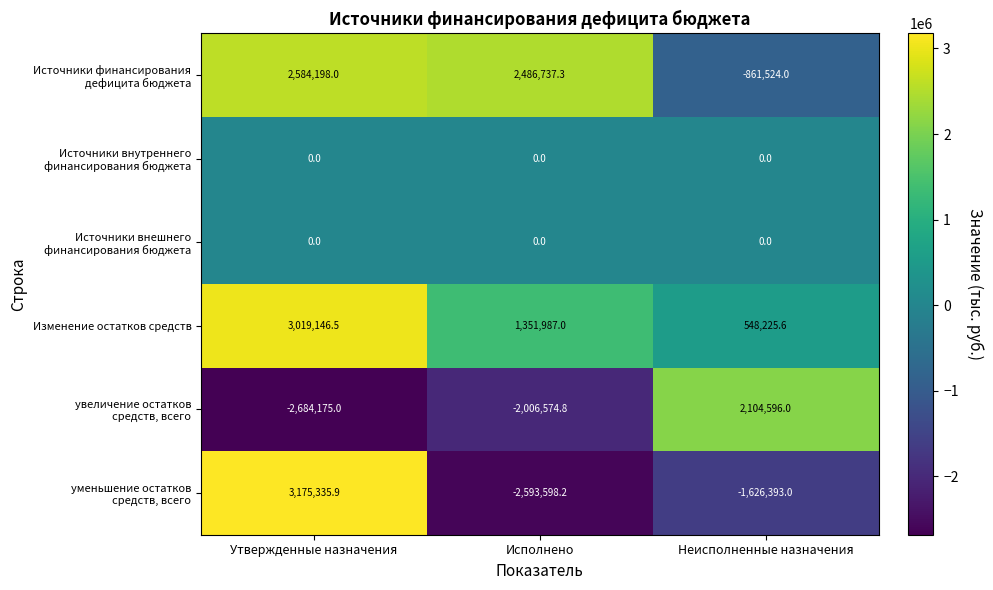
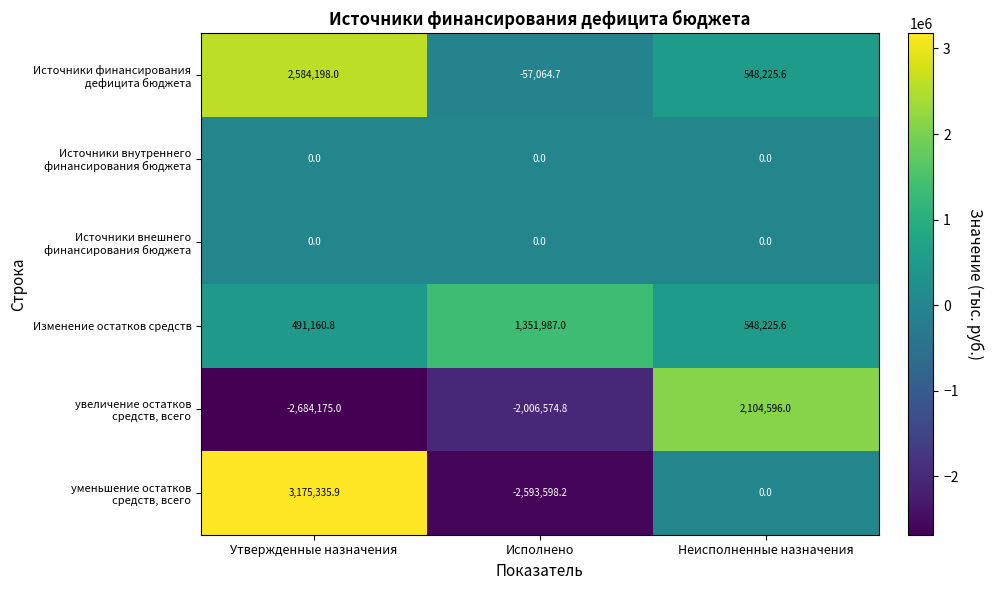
  {
    "Источники финансирования дефицита бюджета": {
      "Утвержденные назначения": "2,584,198.0",
-     "Исполнено": "2,486,737.3",
-     "Неисполненные назначения": "-861,524.0"
+     "Исполнено": "-57,064.7",
+     "Неисполненные назначения": "548,225.6"
    },
    "Источники внутреннего финансирования бюджета": {
      "Утвержденные назначения": "0.0",
      "Исполнено": "0.0",
      "Неисполненные назначения": "0.0"
    },
    "Источники внешнего финансирования бюджета": {
      "Утвержденные назначения": "0.0",
      "Исполнено": "0.0",
      "Неисполненные назначения": "0.0"
    },
    "Изменение остатков средств": {
-     "Утвержденные назначения": "3,019,146.5",
+     "Утвержденные назначения": "491,160.8",
      "Исполнено": "1,351,987.0",
      "Неисполненные назначения": "548,225.6"
    },
    "увеличение остатков средств, всего": {
      "Утвержденные назначения": "-2,684,175.0",
      "Исполнено": "-2,006,574.8",
      "Неисполненные назначения": "2,104,596.0"
    },
    "уменьшение остатков средств, всего": {
      "Утвержденные назначения": "3,175,335.9",
      "Исполнено": "-2,593,598.2",
-     "Неисполненные назначения": "-1,626,393.0"
+     "Неисполненные назначения": "0.0"
    }
  }
